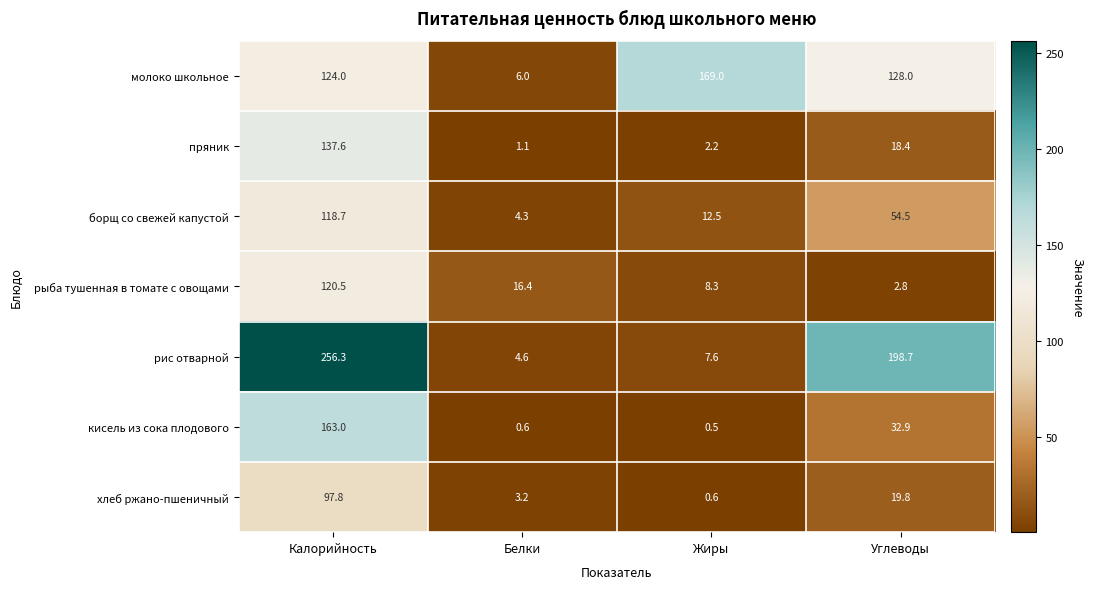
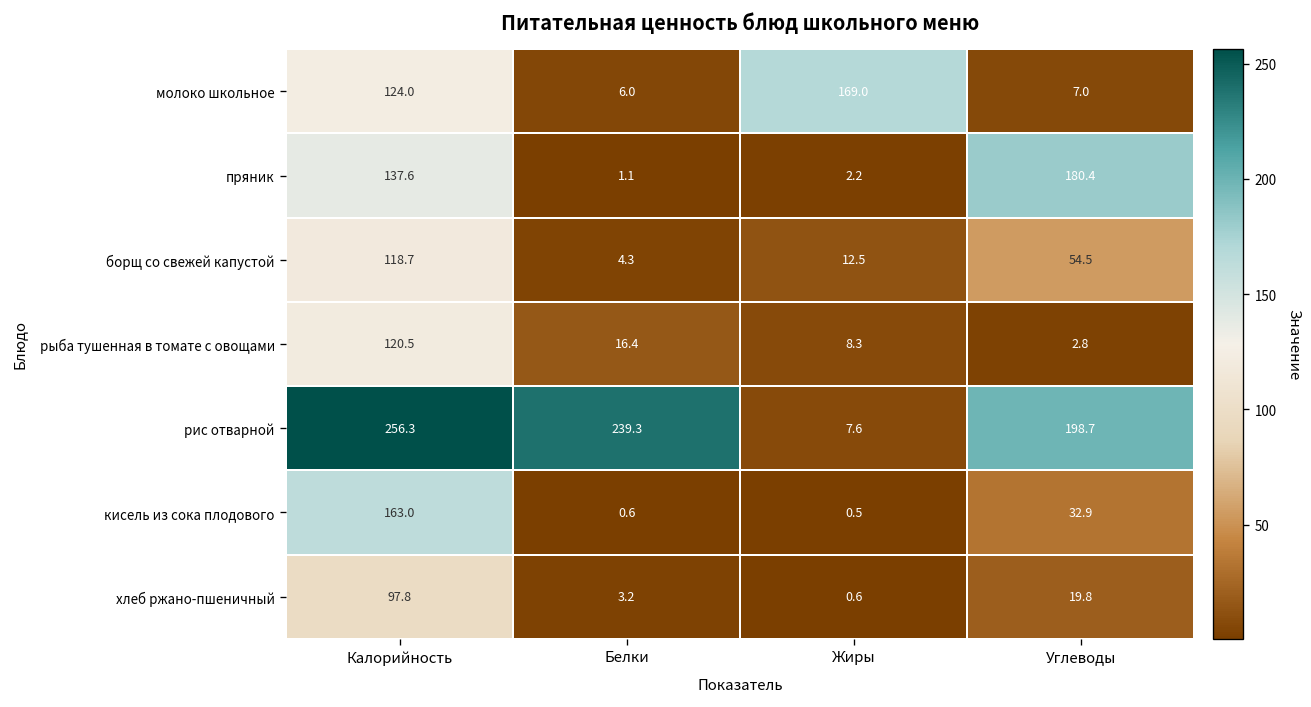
  {
    "молоко школьное": {
      "Калорийность": 124.0,
      "Белки": 6.0,
      "Жиры": 169.0,
-     "Углеводы": 128.0
+     "Углеводы": 7.0
    },
    "пряник": {
      "Калорийность": 137.6,
      "Белки": 1.1,
      "Жиры": 2.2,
-     "Углеводы": 18.4
+     "Углеводы": 180.4
    },
    "борщ со свежей капустой": {
      "Калорийность": 118.7,
      "Белки": 4.3,
      "Жиры": 12.5,
      "Углеводы": 54.5
    },
    "рыба тушенная в томате с овощами": {
      "Калорийность": 120.5,
      "Белки": 16.4,
      "Жиры": 8.3,
      "Углеводы": 2.8
    },
    "рис отварной": {
      "Калорийность": 256.3,
-     "Белки": 4.6,
+     "Белки": 239.3,
      "Жиры": 7.6,
      "Углеводы": 198.7
    },
    "кисель из сока плодового": {
      "Калорийность": 163.0,
      "Белки": 0.6,
      "Жиры": 0.5,
      "Углеводы": 32.9
    },
    "хлеб ржано-пшеничный": {
      "Калорийность": 97.8,
      "Белки": 3.2,
      "Жиры": 0.6,
      "Углеводы": 19.8
    }
  }
